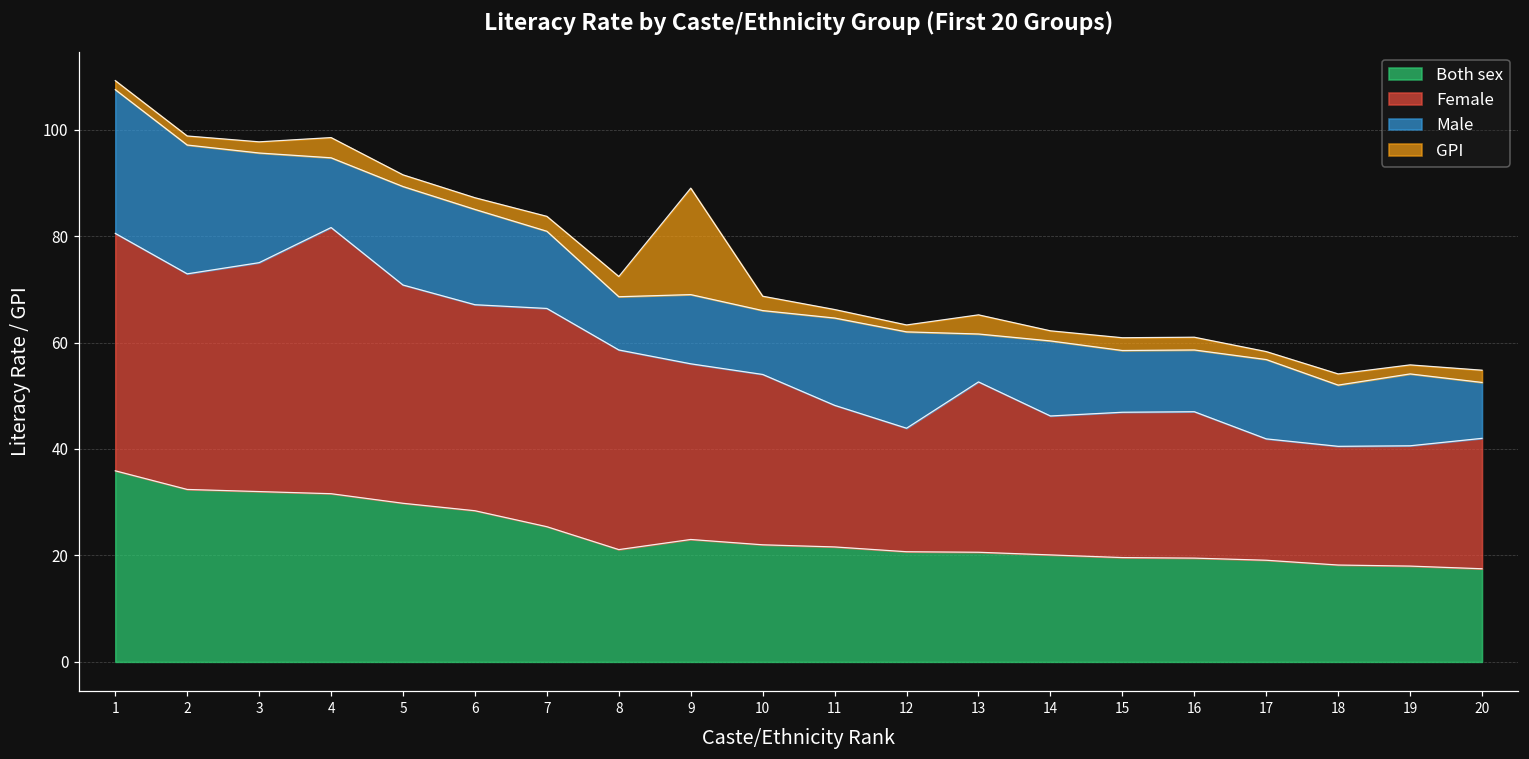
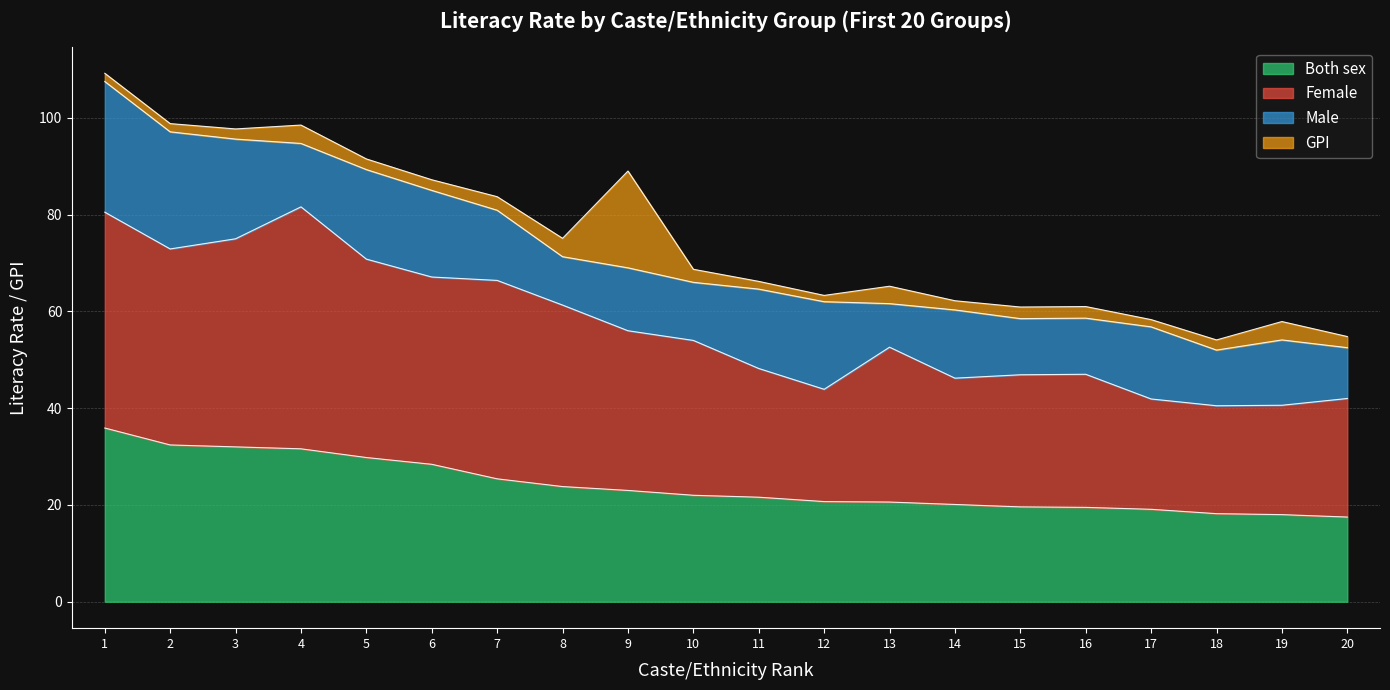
  {
    "Both sex": {
      "1": 36,
      "2": 32,
      "3": 32,
      "4": 32,
      "5": 30,
      "6": 28,
      "7": 25,
-     "8": 21,
+     "8": 24,
      "9": 23,
      "10": 22,
      "11": 22,
      "12": 21,
      "13": 21,
      "14": 20,
      "15": 20,
      "16": 20,
      "17": 19,
      "18": 18,
      "19": 18,
      "20": 18
    },
    "Female": {
      "1": 45,
      "2": 41,
      "3": 43,
      "4": 50,
      "5": 41,
      "6": 39,
      "7": 41,
      "8": 38,
      "9": 33,
      "10": 32,
      "11": 27,
      "12": 23,
      "13": 32,
      "14": 26,
      "15": 27,
      "16": 28,
      "17": 23,
      "18": 22,
      "19": 23,
      "20": 25
    },
    "Male": {
      "1": 27,
      "2": 24,
      "3": 21,
      "4": 13,
      "5": 19,
      "6": 18,
      "7": 15,
      "8": 10,
      "9": 13,
      "10": 12,
      "11": 16,
      "12": 18,
      "13": 9,
      "14": 14,
      "15": 12,
      "16": 12,
      "17": 15,
      "18": 12,
      "19": 14,
      "20": 11
    },
    "GPI": {
      "1": 2,
      "2": 2,
      "3": 2,
      "4": 4,
      "5": 2,
      "6": 2,
      "7": 3,
      "8": 4,
      "9": 20,
      "10": 3,
      "11": 2,
      "12": 1,
      "13": 4,
      "14": 2,
      "15": 2,
      "16": 2,
      "17": 2,
      "18": 2,
-     "19": 2,
+     "19": 4,
      "20": 2
    }
  }
